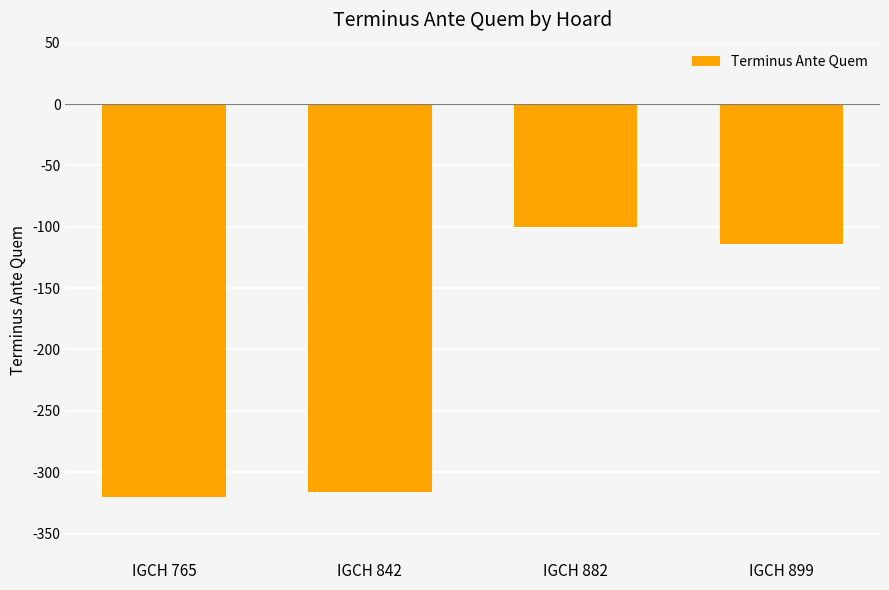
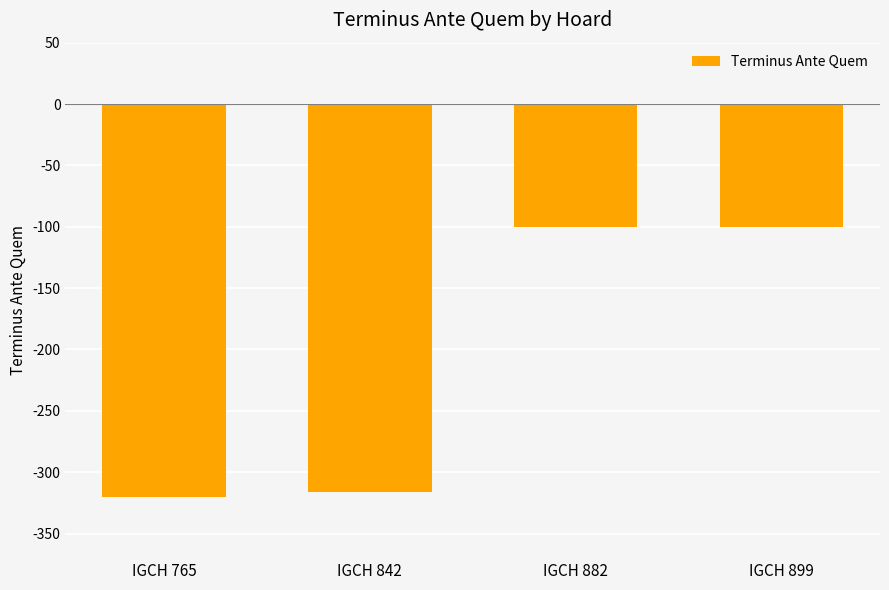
  {
    "IGCH 765": -320,
    "IGCH 842": -316,
    "IGCH 882": -100,
-   "IGCH 899": -114
+   "IGCH 899": -100
  }
